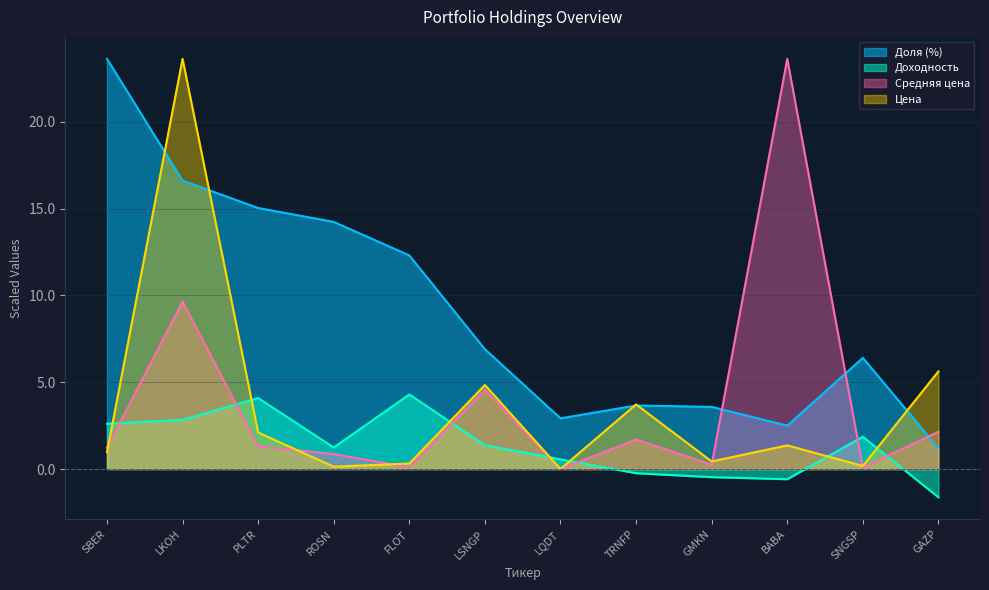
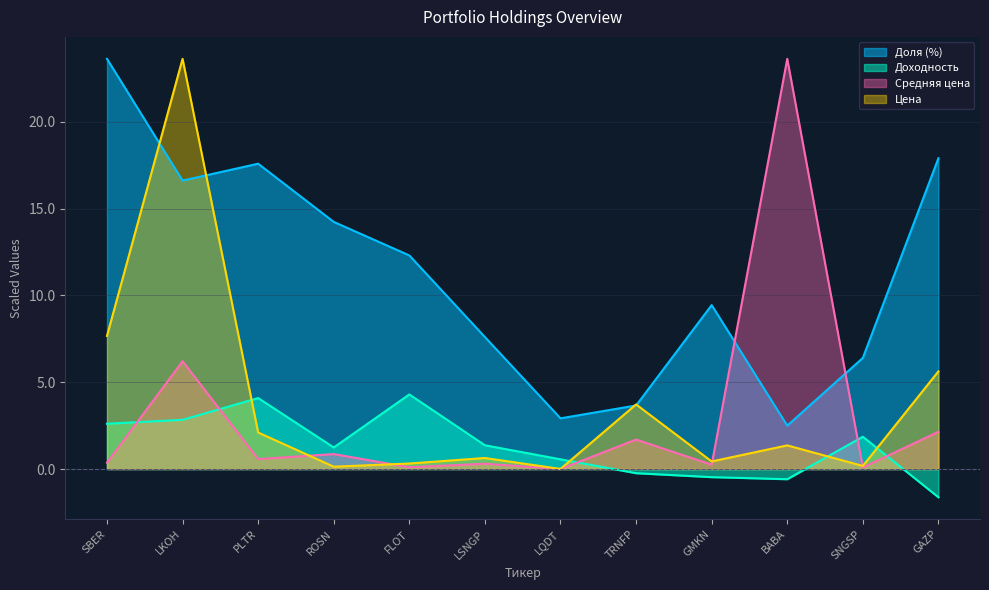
  {
    "Доля (%)": {
      "SBER": 23.6,
      "LKOH": 16.6,
-     "PLTR": 15.0,
+     "PLTR": 17.6,
      "ROSN": 14.2,
      "FLOT": 12.3,
-     "LSNGP": 6.9,
+     "LSNGP": 7.6,
      "LQDT": 2.9,
-     "GMKN": 3.6,
+     "GMKN": 9.4,
      "BABA": 2.5,
      "SNGSP": 6.4,
-     "GAZP": 1.2
+     "GAZP": 17.9
    },
    "Средняя цена": {
-     "SBER": 1.2,
-     "LKOH": 9.7,
-     "PLTR": 1.3,
+     "SBER": 0.4,
+     "LKOH": 6.2,
+     "PLTR": 0.6,
      "ROSN": 0.9,
      "FLOT": 0.1,
-     "LSNGP": 4.6,
+     "LSNGP": 0.3,
      "TRNFP": 1.7,
      "GMKN": 0.3,
      "BABA": 23.6,
      "GAZP": 2.1
    },
    "Цена": {
-     "SBER": 1.0,
+     "SBER": 7.7,
      "LKOH": 23.6,
      "PLTR": 2.1,
      "ROSN": 0.1,
      "FLOT": 0.3,
-     "LSNGP": 4.8,
+     "LSNGP": 0.6,
      "GMKN": 0.4,
      "BABA": 1.4,
      "GAZP": 5.6
    }
  }
